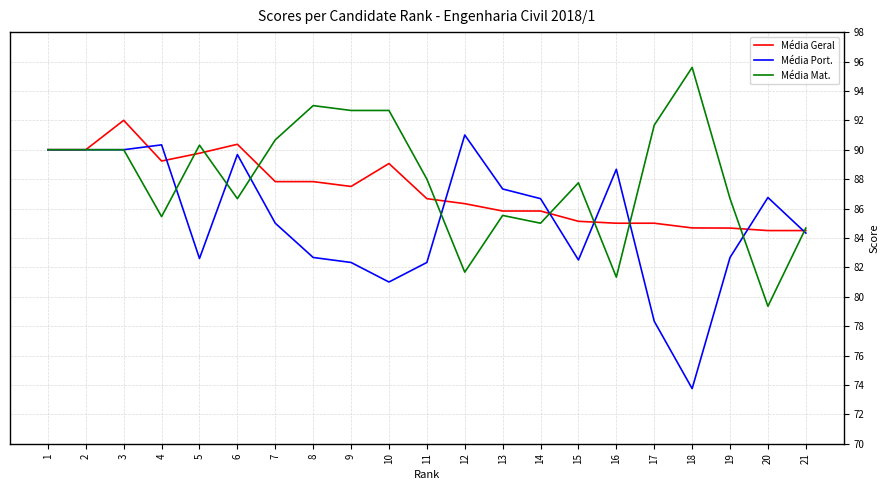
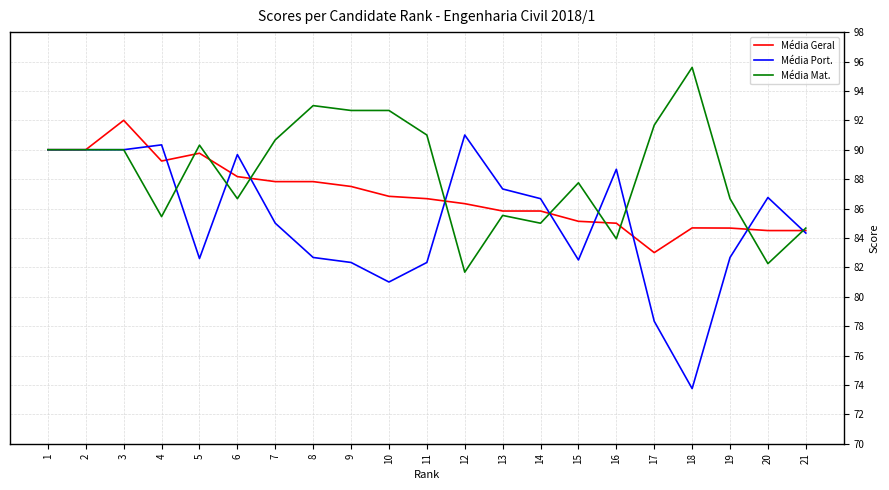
  {
    "Média Geral": {
      "3": 92.0,
      "4": 89.2,
      "5": 89.8,
-     "6": 90.4,
+     "6": 88.2,
      "7": 87.8,
      "8": 87.8,
      "9": 87.5,
-     "10": 89.1,
+     "10": 86.8,
      "11": 86.7,
      "12": 86.3,
      "13": 85.8,
      "14": 85.8,
      "15": 85.1,
      "16": 85.0,
-     "17": 85,
+     "17": 83,
      "18": 84.7,
      "19": 84.7,
      "20": 84.5
    },
    "Média Port.": {
      "4": 90.3,
      "5": 82.6,
      "6": 89.7,
      "7": 85.0,
      "8": 82.7,
      "9": 82.3,
      "10": 81.0,
      "11": 82.3,
      "12": 91.0,
      "13": 87.3,
      "14": 86.7,
      "15": 82.5,
      "16": 88.7,
      "17": 78.3,
      "18": 73.8,
      "19": 82.7,
      "20": 86.8
    },
    "Média Mat.": {
      "4": 85.5,
      "5": 90.3,
      "6": 86.7,
      "7": 90.7,
      "8": 93.0,
      "9": 92.7,
      "10": 92.7,
-     "11": 88,
+     "11": 91,
      "12": 81.7,
      "13": 85.5,
      "14": 85.0,
      "15": 87.8,
-     "16": 81.3,
+     "16": 83.9,
      "17": 91.7,
      "18": 95.6,
      "19": 86.7,
-     "20": 79.4
+     "20": 82.3
    }
  }
